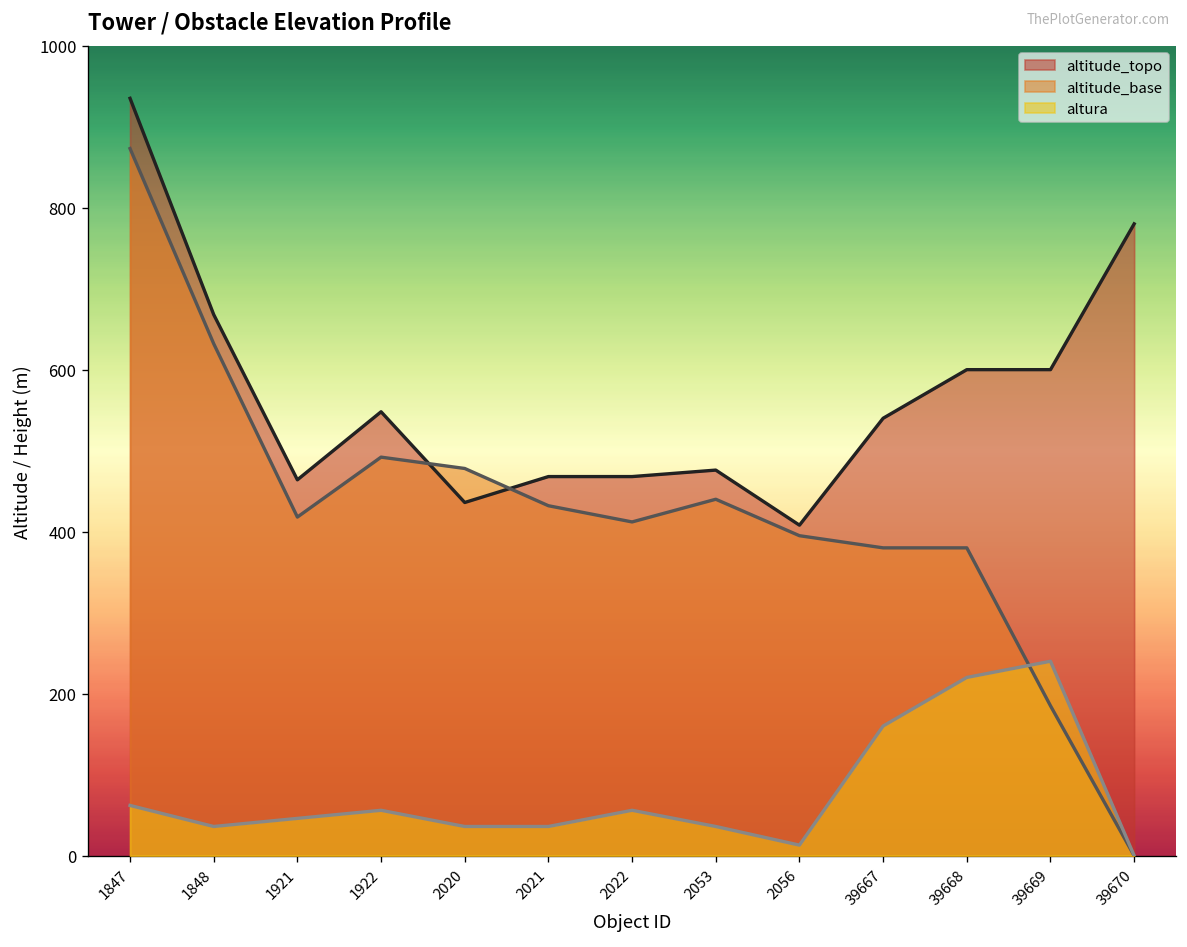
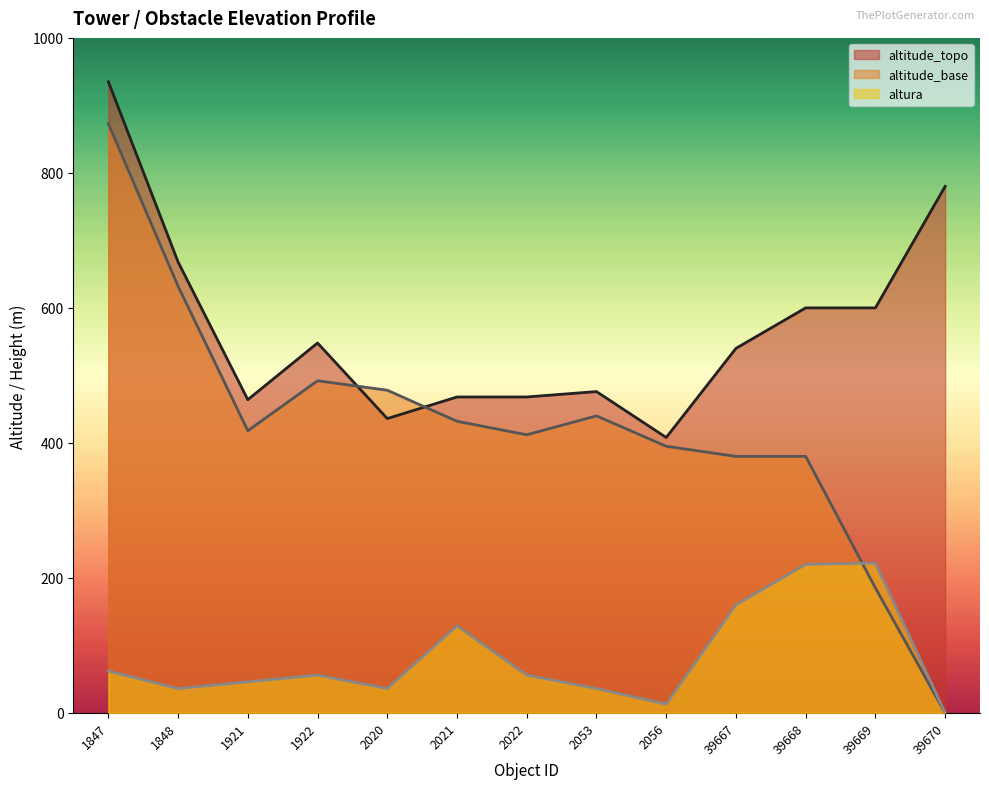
  {
    "altitude_topo": {
      "1847": 940,
      "1848": 670,
      "1921": 460,
      "1922": 550,
      "2020": 440,
      "2021": 470,
      "2022": 470,
      "2053": 480,
      "2056": 410,
      "39667": 540,
      "39668": 600,
      "39669": 600,
      "39670": 780
    },
    "altitude_base": {
      "1847": 870,
      "1848": 630,
      "1921": 420,
      "1922": 490,
      "2020": 480,
      "2021": 430,
      "2022": 410,
      "2053": 440,
      "2056": 400,
      "39667": 380,
      "39668": 380,
      "39669": 190
    },
    "altura": {
      "1847": 60,
      "1848": 40,
      "1921": 50,
      "1922": 60,
      "2020": 40,
-     "2021": 40,
+     "2021": 130,
      "2022": 60,
      "2053": 40,
      "2056": 10,
      "39667": 160,
      "39668": 220,
-     "39669": 240
+     "39669": 220
    }
  }
